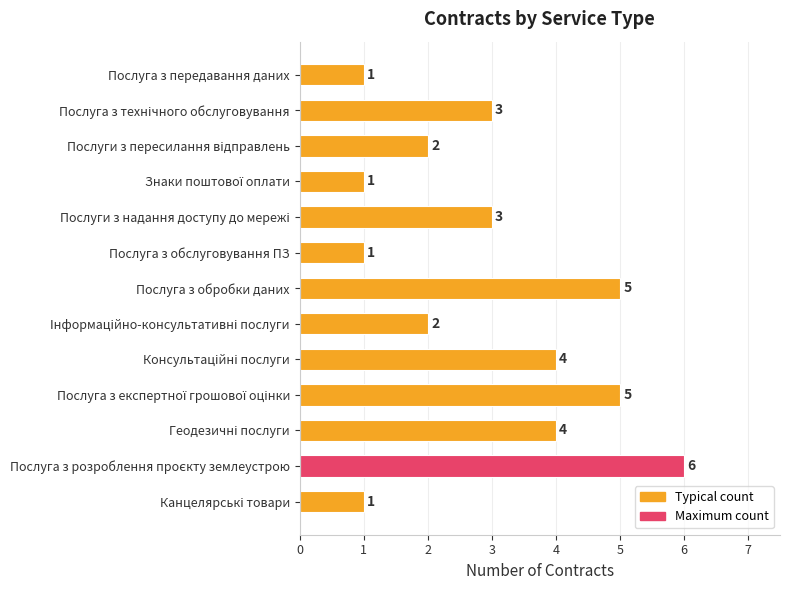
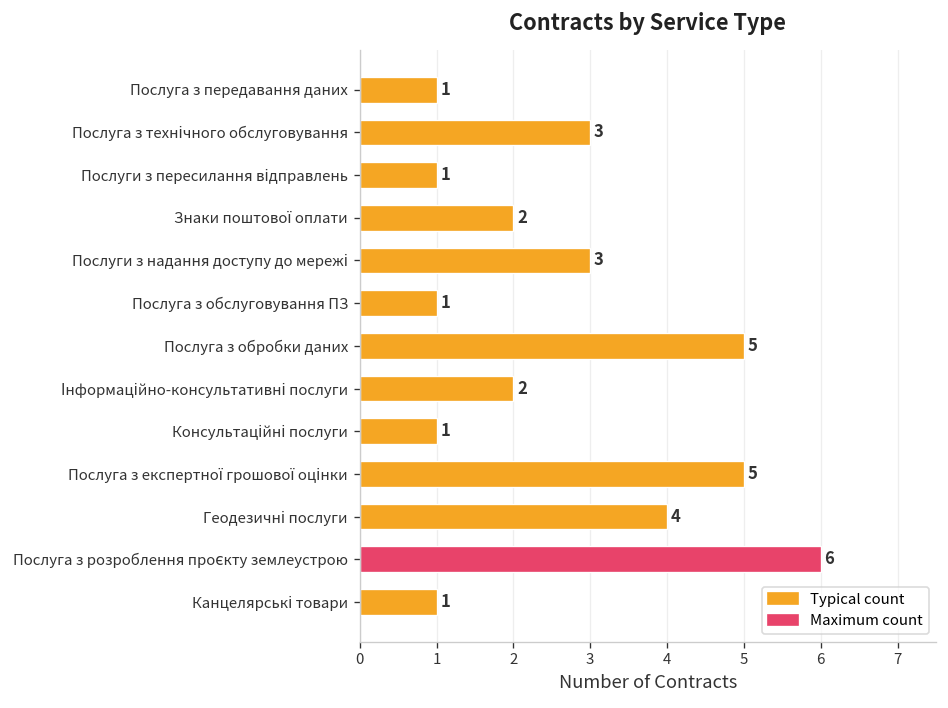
  {
    "Послуга з передавання даних": 1,
    "Послуга з технічного обслуговування": 3,
-   "Послуги з пересилання відправлень": 2,
-   "Знаки поштової оплати": 1,
+   "Послуги з пересилання відправлень": 1,
+   "Знаки поштової оплати": 2,
    "Послуги з надання доступу до мережі": 3,
    "Послуга з обслуговування ПЗ": 1,
    "Послуга з обробки даних": 5,
    "Інформаційно-консультативні послуги": 2,
-   "Консультаційні послуги": 4,
+   "Консультаційні послуги": 1,
    "Послуга з експертної грошової оцінки": 5,
    "Геодезичні послуги": 4,
    "Послуга з розроблення проєкту землеустрою": 6,
    "Канцелярські товари": 1
  }
